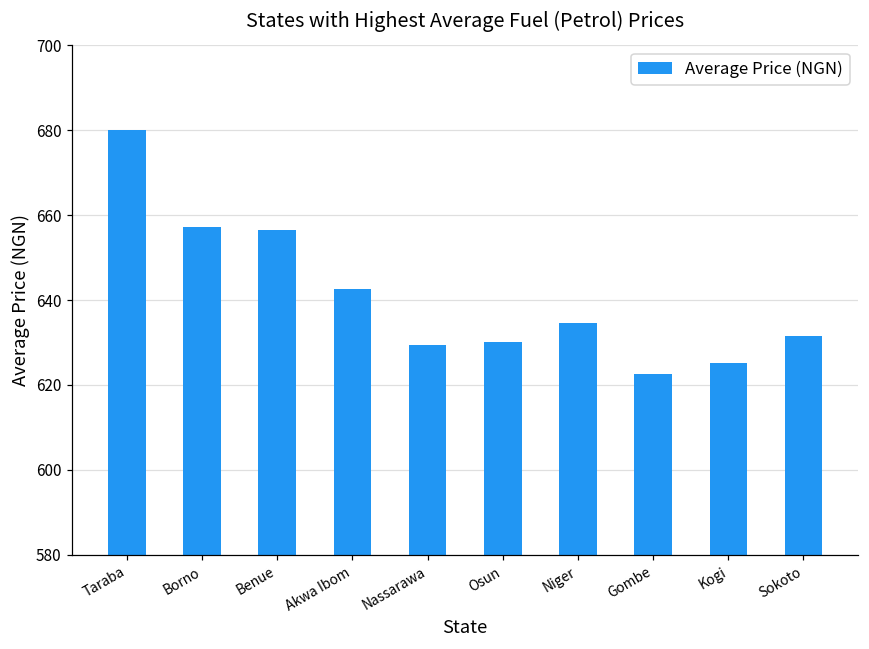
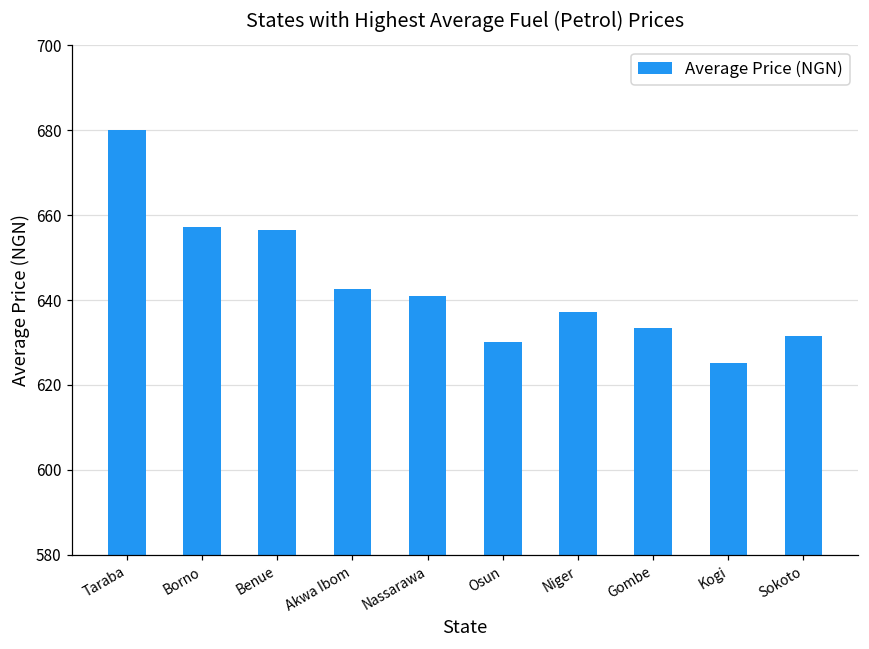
  {
    "Taraba": 680,
    "Borno": 657,
    "Benue": 657,
    "Akwa Ibom": 643,
-   "Nassarawa": 630,
+   "Nassarawa": 641,
    "Osun": 630,
-   "Niger": 635,
-   "Gombe": 623,
+   "Niger": 637,
+   "Gombe": 634,
    "Kogi": 625,
    "Sokoto": 631
  }
